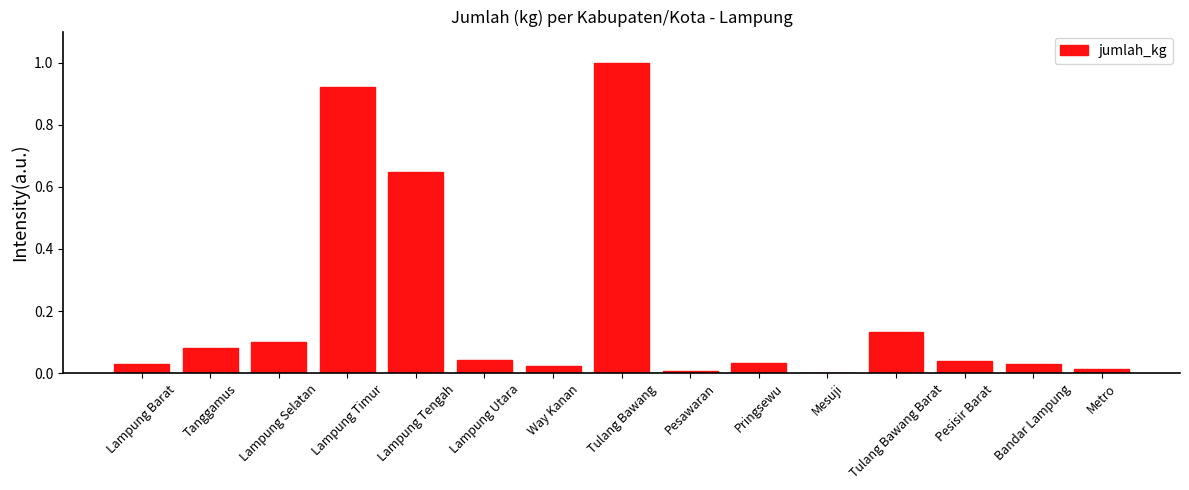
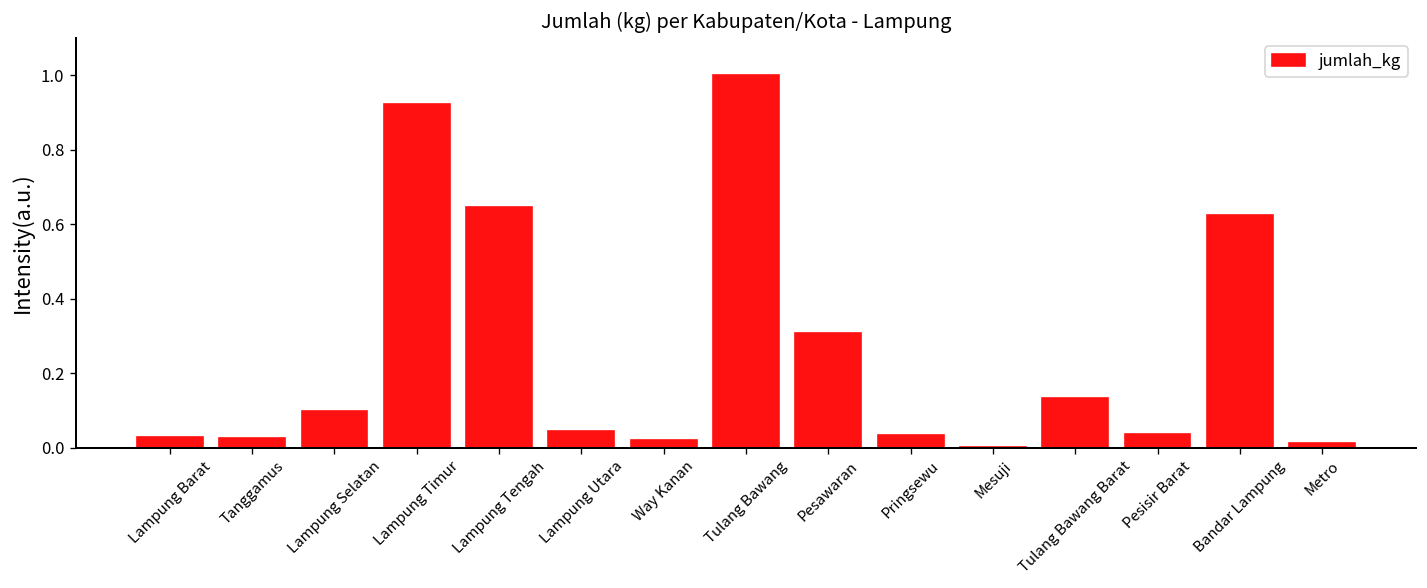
  {
    "Lampung Barat": 0.03,
-   "Tanggamus": 0.08,
+   "Tanggamus": 0.03,
    "Lampung Selatan": 0.10,
    "Lampung Timur": 0.92,
    "Lampung Tengah": 0.65,
    "Lampung Utara": 0.04,
    "Way Kanan": 0.02,
    "Tulang Bawang": 1.00,
-   "Pesawaran": 0.01,
+   "Pesawaran": 0.31,
    "Pringsewu": 0.03,
    "Tulang Bawang Barat": 0.13,
    "Pesisir Barat": 0.04,
-   "Bandar Lampung": 0.03,
+   "Bandar Lampung": 0.63,
    "Metro": 0.01
  }
